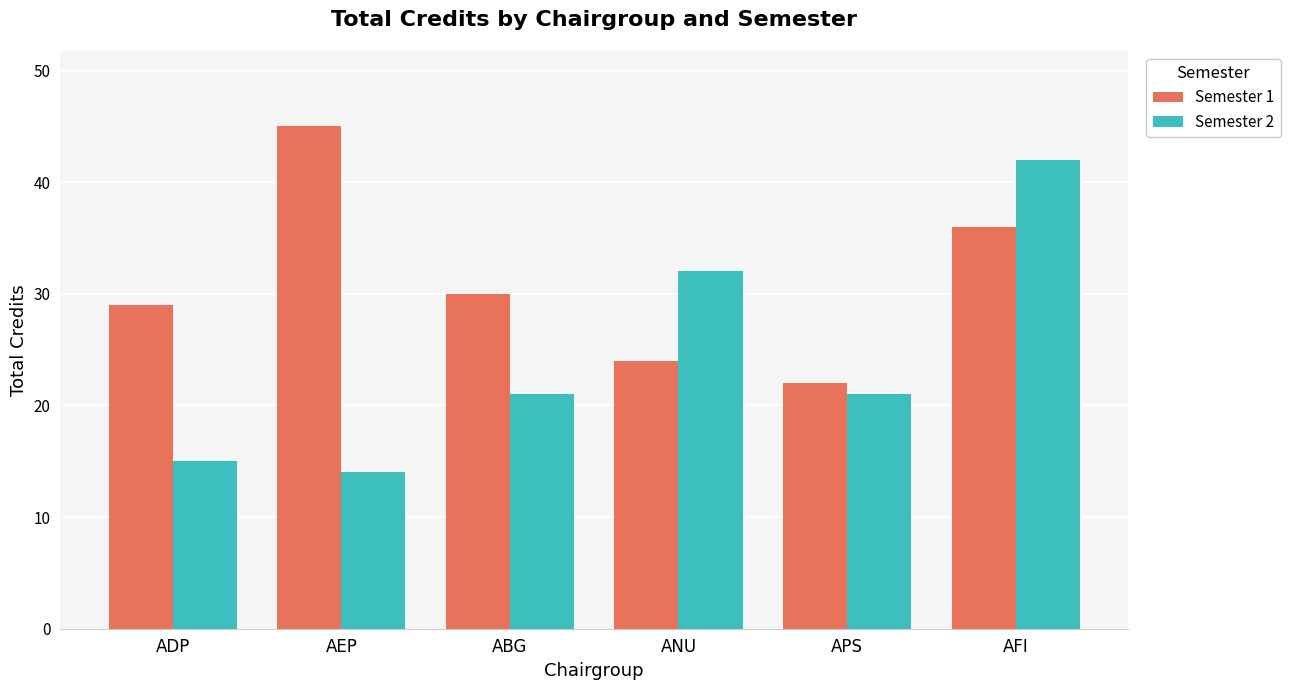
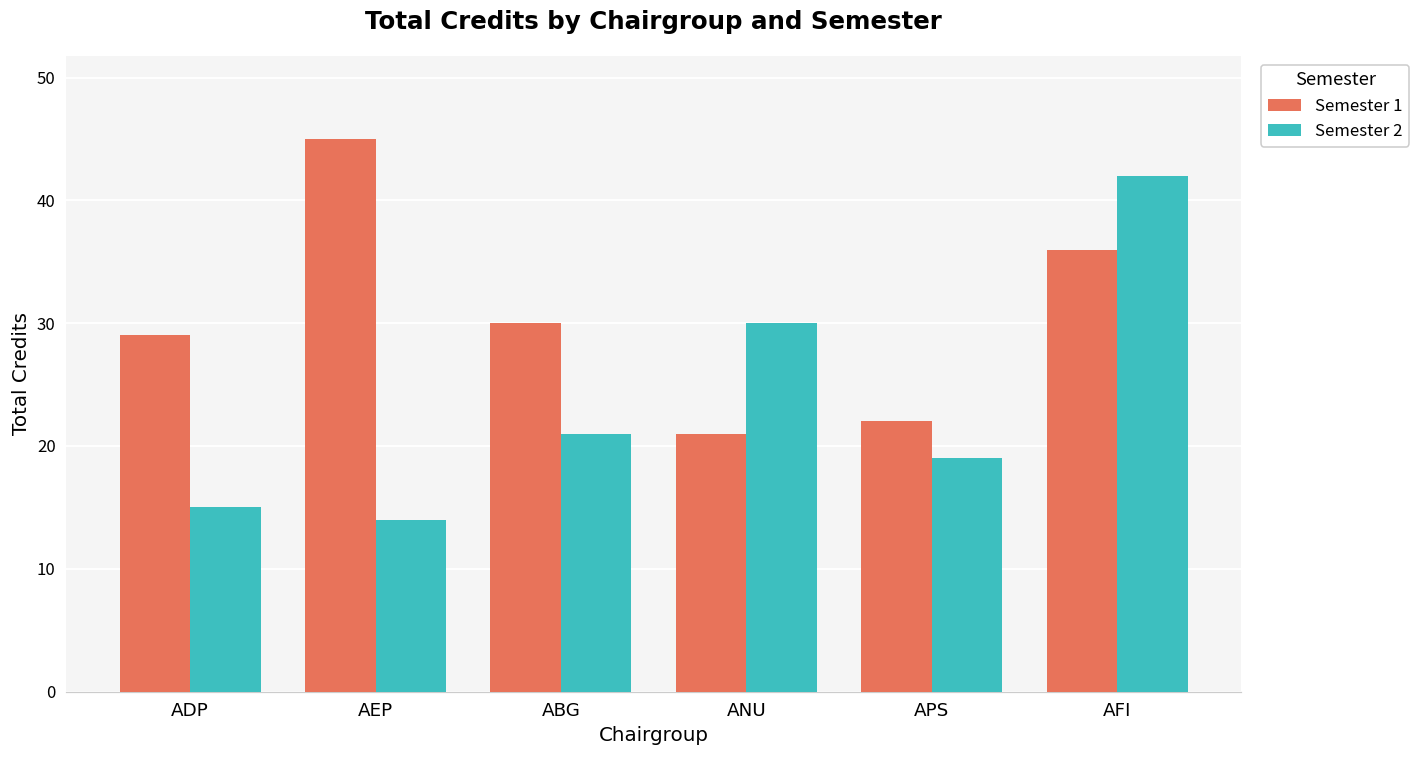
  {
    "Semester 1": {
      "ADP": 29,
      "AEP": 45,
      "ABG": 30,
-     "ANU": 24,
+     "ANU": 21,
      "APS": 22,
      "AFI": 36
    },
    "Semester 2": {
      "ADP": 15,
      "AEP": 14,
      "ABG": 21,
-     "ANU": 32,
-     "APS": 21,
+     "ANU": 30,
+     "APS": 19,
      "AFI": 42
    }
  }
